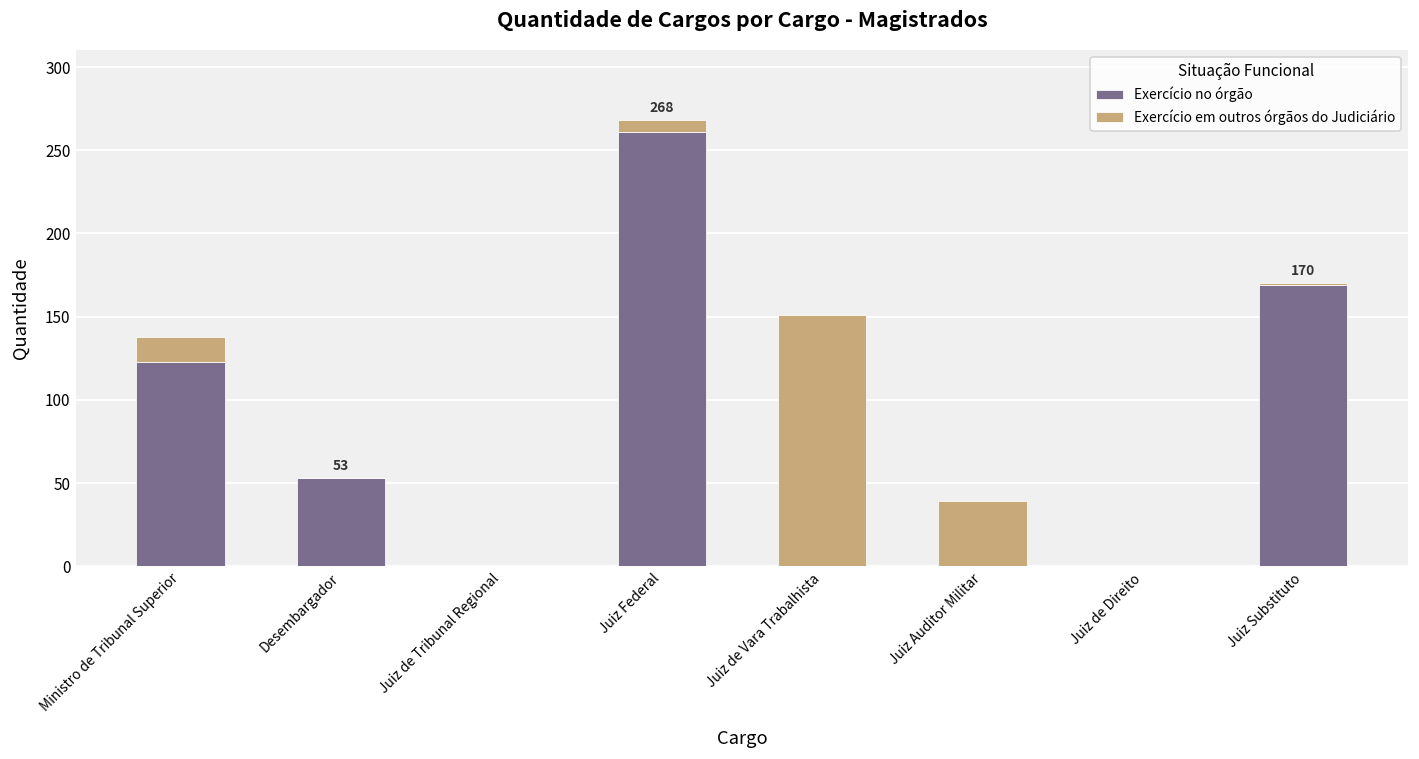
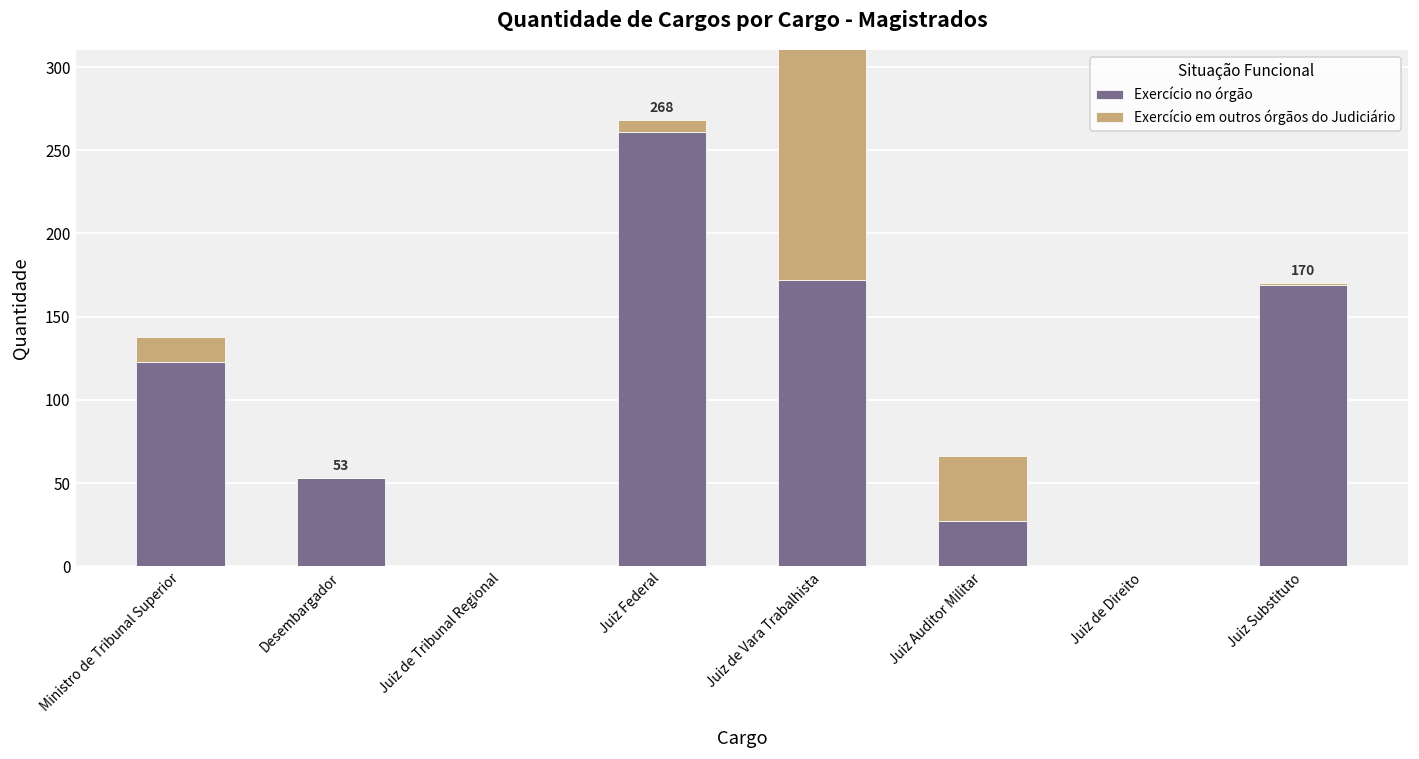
  {
    "Exercício no órgão": {
      "Ministro de Tribunal Superior": 123,
      "Juiz de Tribunal Regional": 0,
      "Juiz Federal": 261,
-     "Juiz de Vara Trabalhista": 0,
-     "Juiz Auditor Militar": 0,
+     "Juiz de Vara Trabalhista": 172,
+     "Juiz Auditor Militar": 27,
      "Juiz de Direito": 0,
      "Juiz Substituto": 169
    },
    "Exercício em outros órgãos do Judiciário": {
      "Ministro de Tribunal Superior": 15,
      "Juiz de Tribunal Regional": 0,
      "Juiz Auditor Militar": 39,
      "Juiz de Direito": 0
    }
  }
